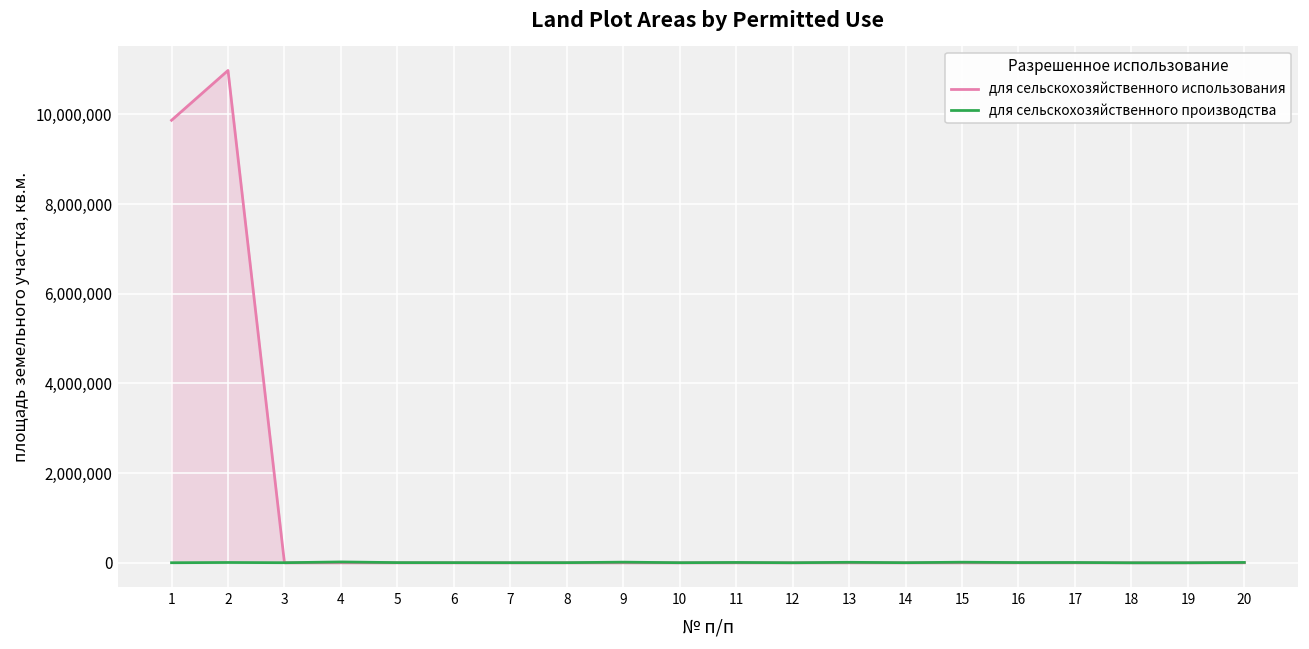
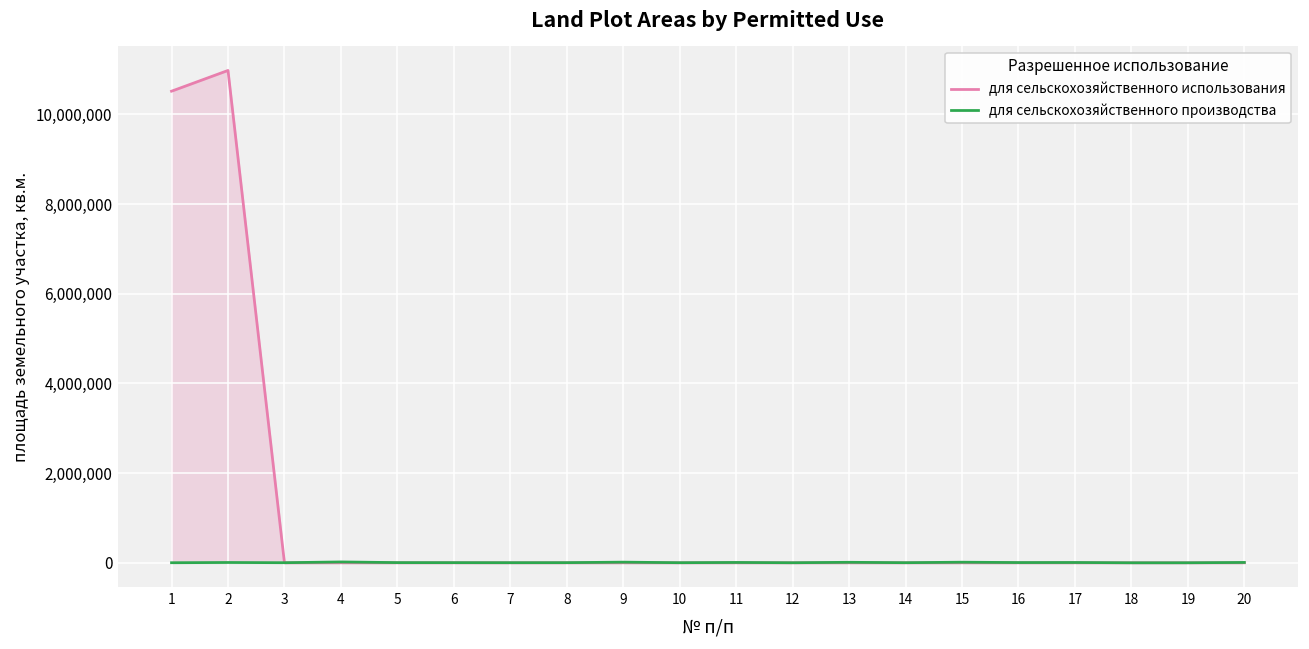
  {
    "для сельскохозяйственного использования": {
-     "1": "9,900,000",
+     "1": "10,500,000",
      "2": "11,000,000"
    },
    "для сельскохозяйственного производства": {
      "1": "0",
      "2": "0"
    }
  }
